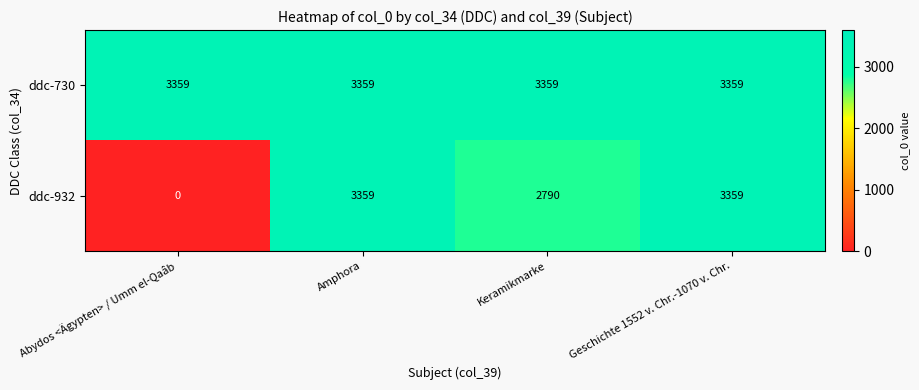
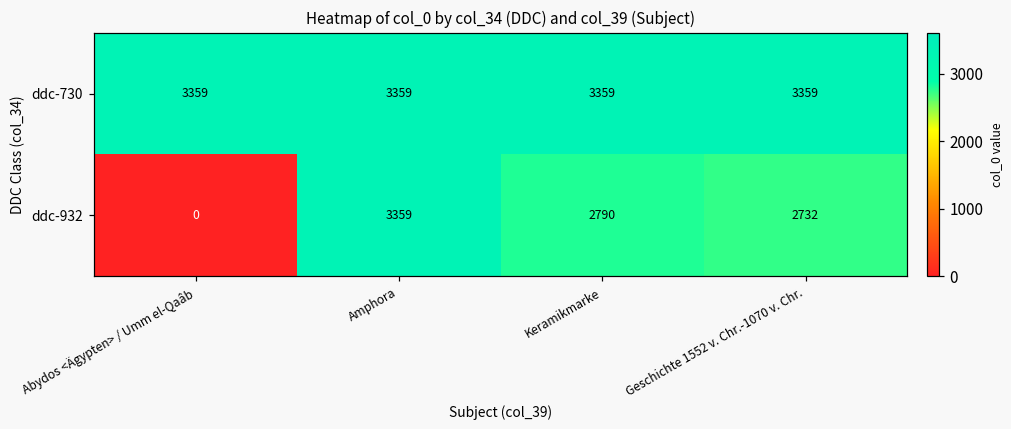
  {
    "ddc-730": {
      "Abydos <Ägypten> / Umm el-Qaâb": 3359,
      "Amphora": 3359,
      "Keramikmarke": 3359,
      "Geschichte 1552 v. Chr.-1070 v. Chr.": 3359
    },
    "ddc-932": {
      "Abydos <Ägypten> / Umm el-Qaâb": 0,
      "Amphora": 3359,
      "Keramikmarke": 2790,
-     "Geschichte 1552 v. Chr.-1070 v. Chr.": 3359
+     "Geschichte 1552 v. Chr.-1070 v. Chr.": 2732
    }
  }
